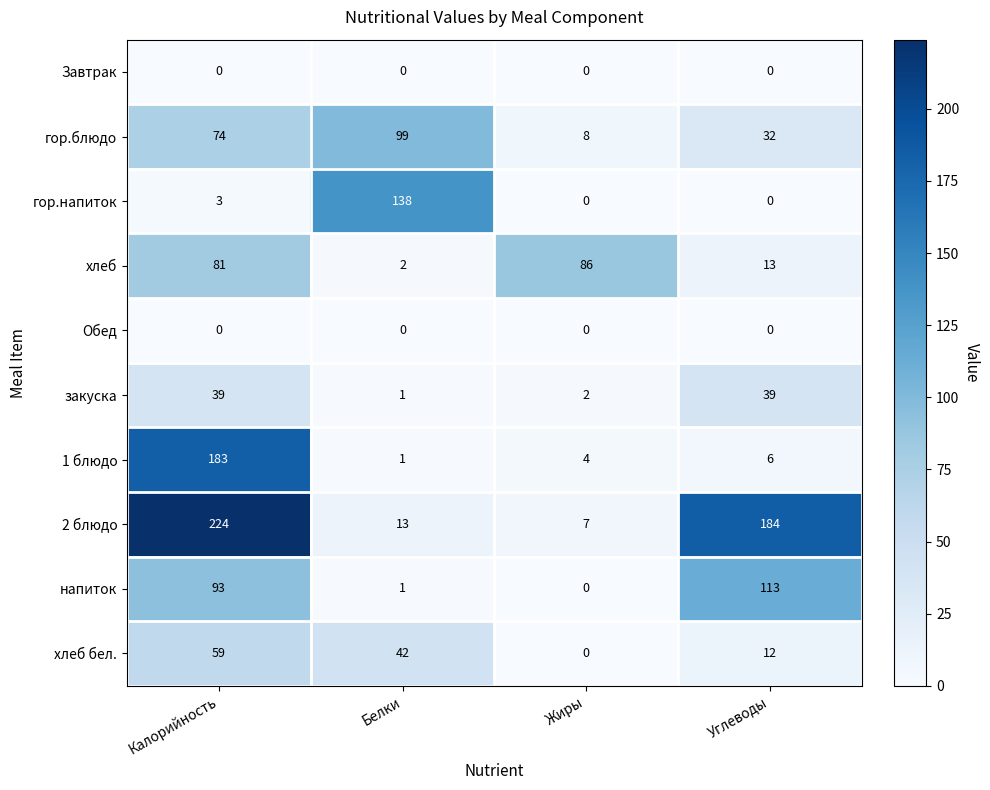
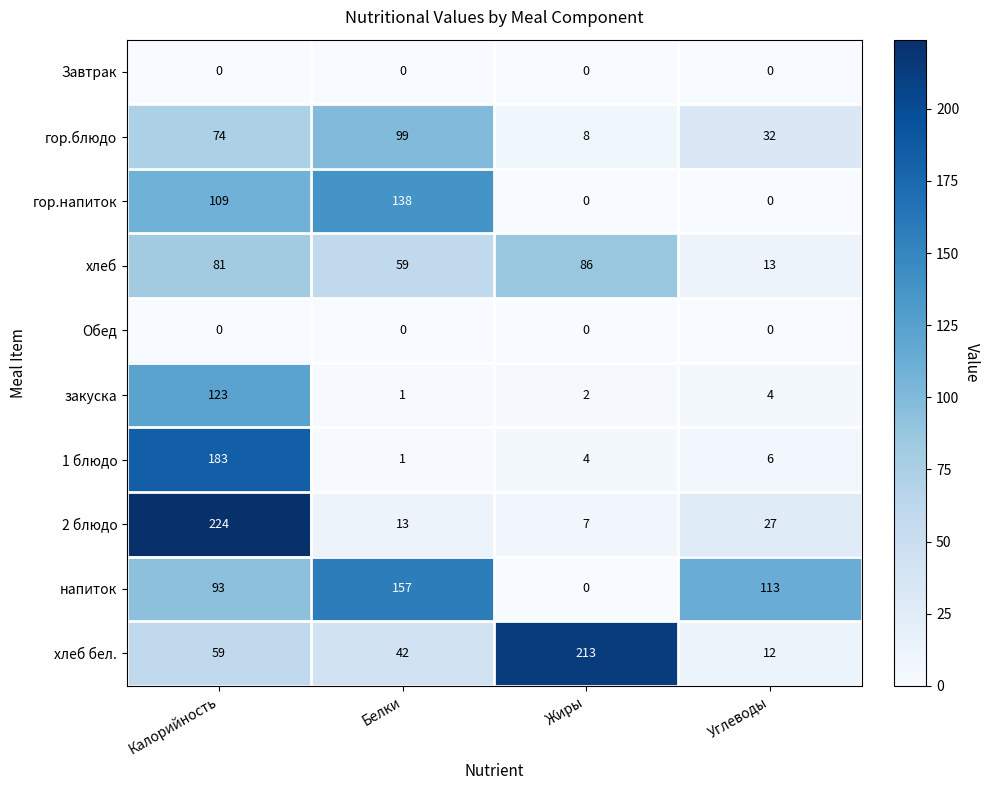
  {
    "Завтрак": {
      "Калорийность": 0,
      "Белки": 0,
      "Жиры": 0,
      "Углеводы": 0
    },
    "гор.блюдо": {
      "Калорийность": 74,
      "Белки": 99,
      "Жиры": 8,
      "Углеводы": 32
    },
    "гор.напиток": {
-     "Калорийность": 3,
+     "Калорийность": 109,
      "Белки": 138,
      "Жиры": 0,
      "Углеводы": 0
    },
    "хлеб": {
      "Калорийность": 81,
-     "Белки": 2,
+     "Белки": 59,
      "Жиры": 86,
      "Углеводы": 13
    },
    "Обед": {
      "Калорийность": 0,
      "Белки": 0,
      "Жиры": 0,
      "Углеводы": 0
    },
    "закуска": {
-     "Калорийность": 39,
+     "Калорийность": 123,
      "Белки": 1,
      "Жиры": 2,
-     "Углеводы": 39
+     "Углеводы": 4
    },
    "1 блюдо": {
      "Калорийность": 183,
      "Белки": 1,
      "Жиры": 4,
      "Углеводы": 6
    },
    "2 блюдо": {
      "Калорийность": 224,
      "Белки": 13,
      "Жиры": 7,
-     "Углеводы": 184
+     "Углеводы": 27
    },
    "напиток": {
      "Калорийность": 93,
-     "Белки": 1,
+     "Белки": 157,
      "Жиры": 0,
      "Углеводы": 113
    },
    "хлеб бел.": {
      "Калорийность": 59,
      "Белки": 42,
-     "Жиры": 0,
+     "Жиры": 213,
      "Углеводы": 12
    }
  }
